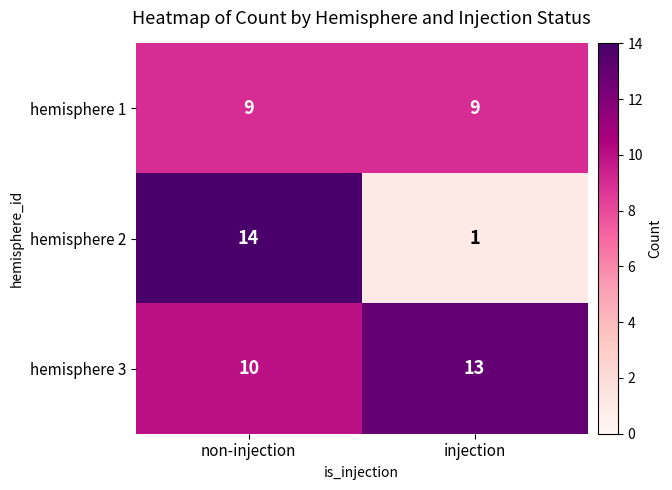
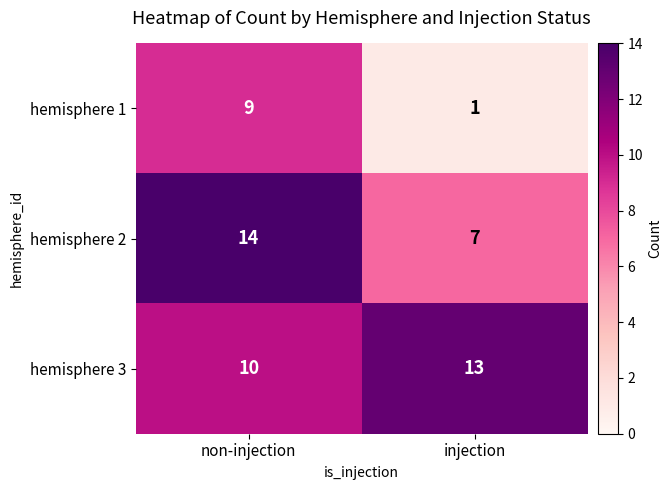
  {
    "hemisphere 1": {
      "non-injection": 9,
-     "injection": 9
+     "injection": 1
    },
    "hemisphere 2": {
      "non-injection": 14,
-     "injection": 1
+     "injection": 7
    },
    "hemisphere 3": {
      "non-injection": 10,
      "injection": 13
    }
  }
